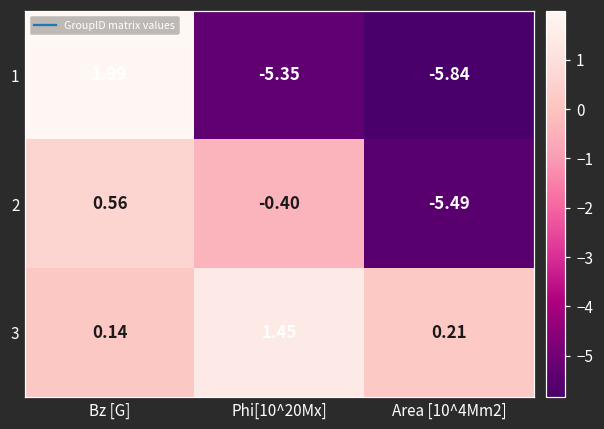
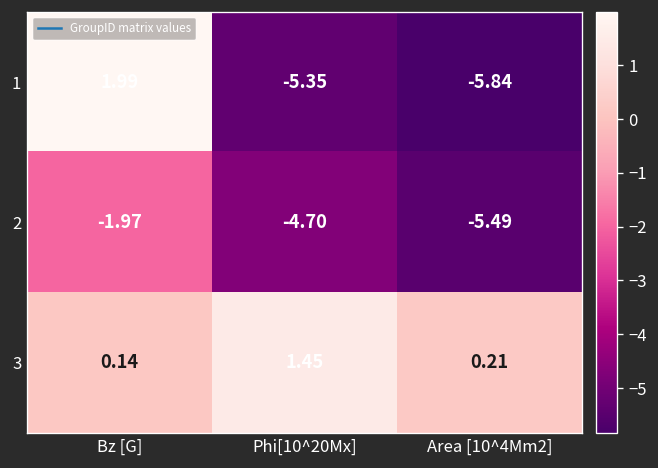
  {
    "1": {
      "Phi[10^20Mx]": -5.35,
      "Area [10^4Mm2]": -5.84
    },
    "2": {
-     "Bz [G]": 0.56,
-     "Phi[10^20Mx]": -0.40,
+     "Bz [G]": -1.97,
+     "Phi[10^20Mx]": -4.70,
      "Area [10^4Mm2]": -5.49
    },
    "3": {
      "Bz [G]": 0.14,
      "Area [10^4Mm2]": 0.21
    }
  }
